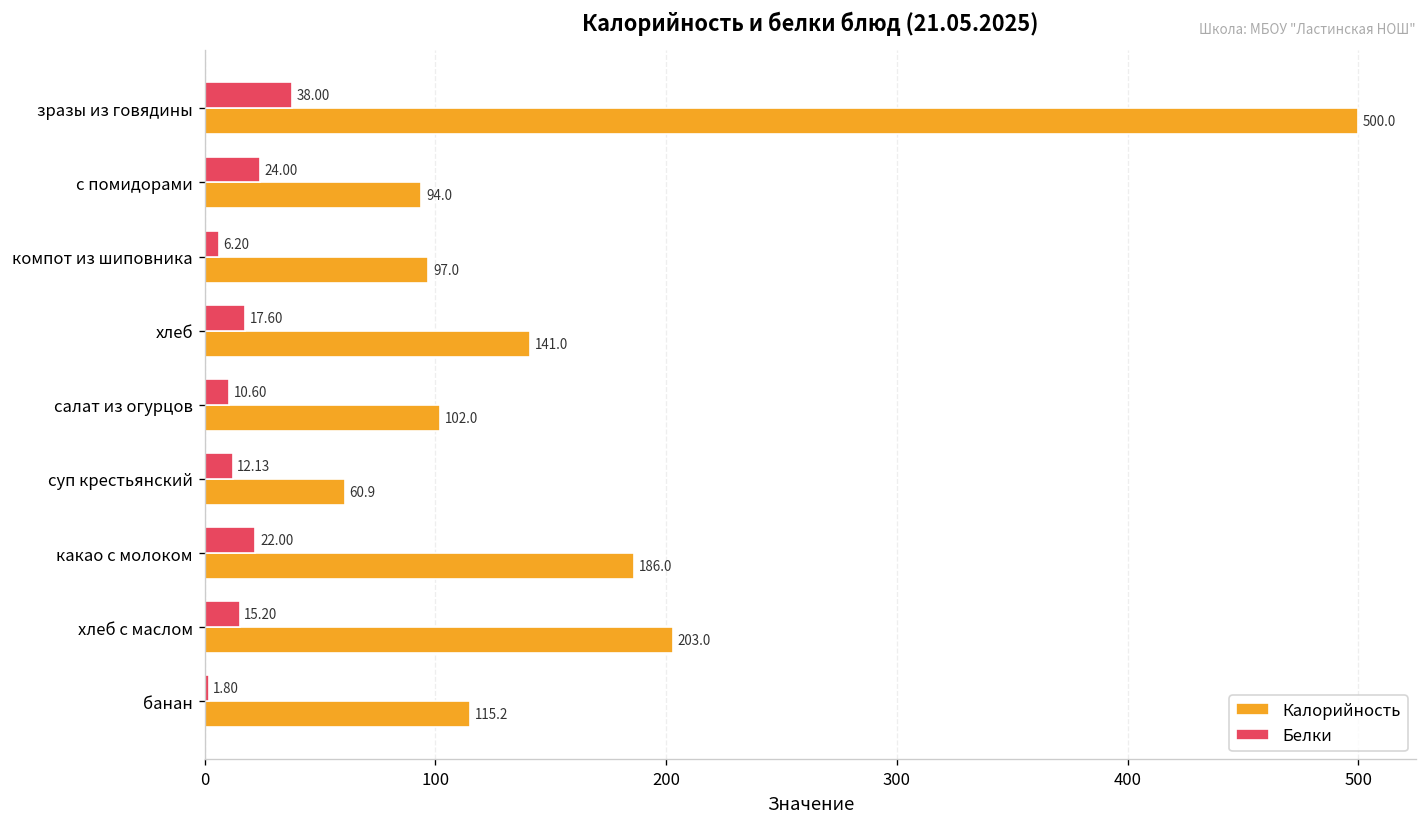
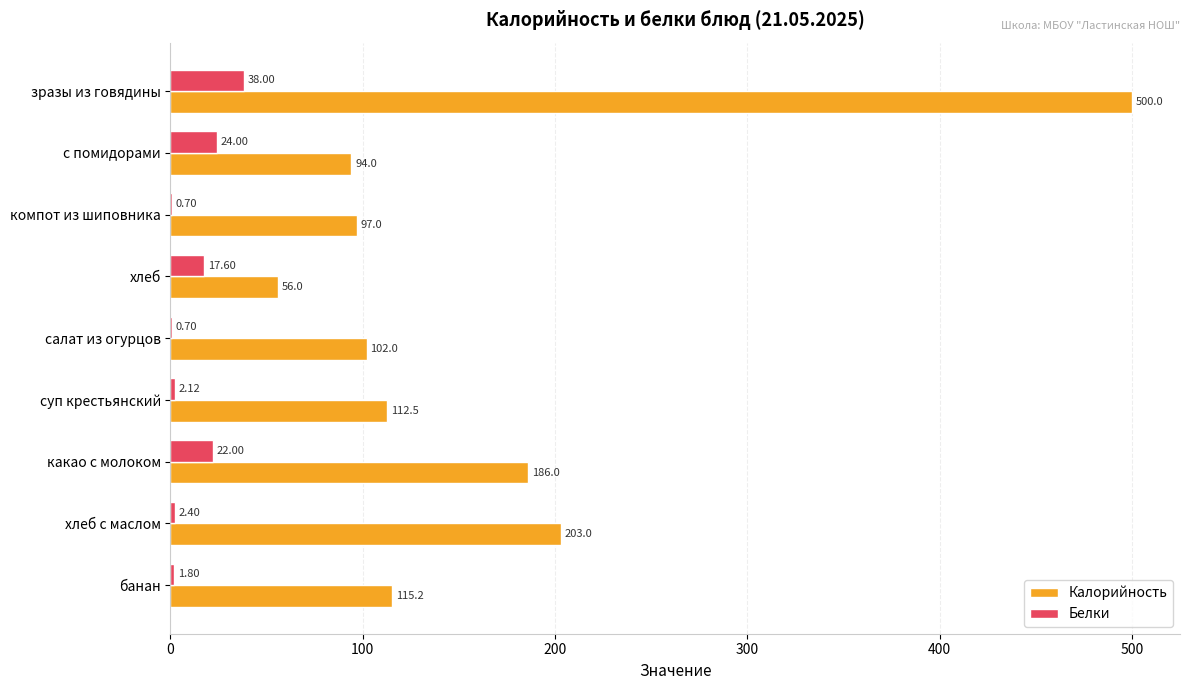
  {
    "Калорийность": {
      "зразы из говядины": 500.0,
      "с помидорами": 94.0,
      "компот из шиповника": 97.0,
-     "хлеб": 141.0,
+     "хлеб": 56.0,
      "салат из огурцов": 102.0,
-     "суп крестьянский": 60.9,
+     "суп крестьянский": 112.5,
      "какао с молоком": 186.0,
      "хлеб с маслом": 203.0,
      "банан": 115.2
    },
    "Белки": {
      "зразы из говядины": 38.00,
      "с помидорами": 24.00,
-     "компот из шиповника": 6.20,
+     "компот из шиповника": 0.70,
      "хлеб": 17.60,
-     "салат из огурцов": 10.60,
-     "суп крестьянский": 12.13,
+     "салат из огурцов": 0.70,
+     "суп крестьянский": 2.12,
      "какао с молоком": 22.00,
-     "хлеб с маслом": 15.20,
+     "хлеб с маслом": 2.40,
      "банан": 1.80
    }
  }
